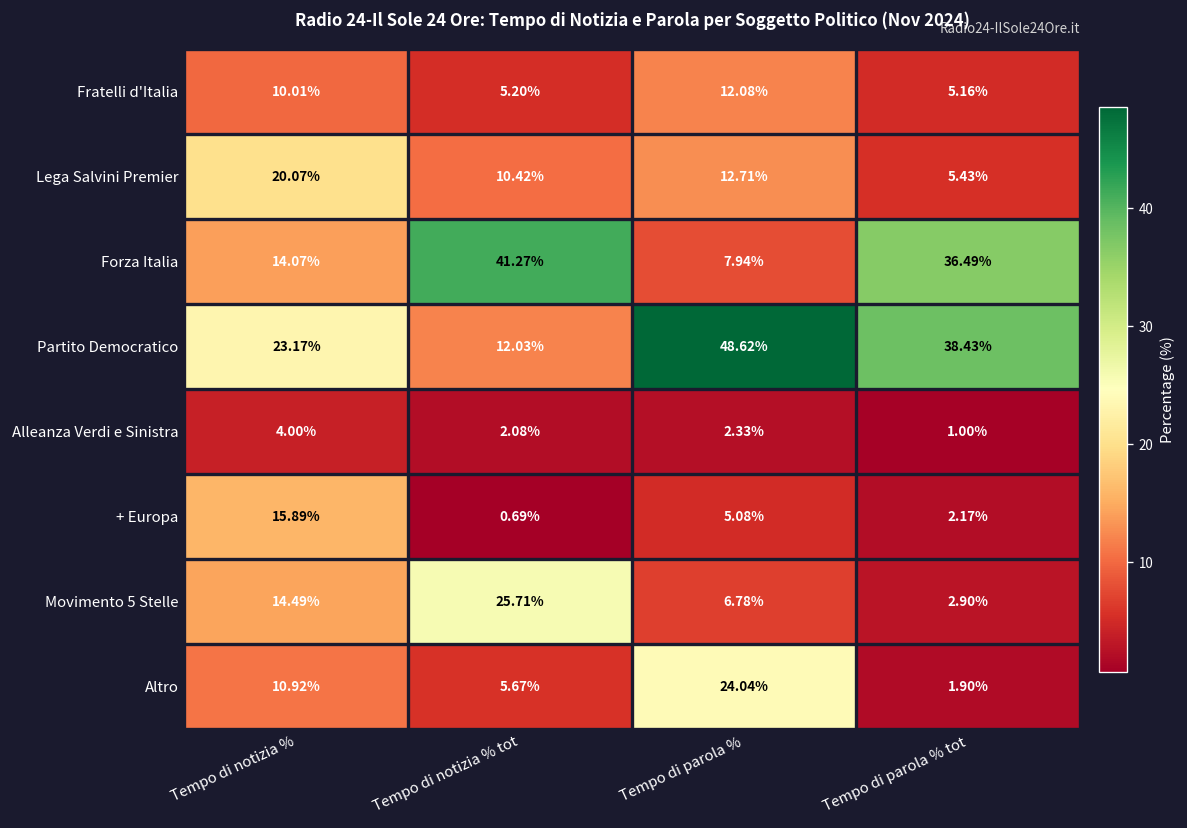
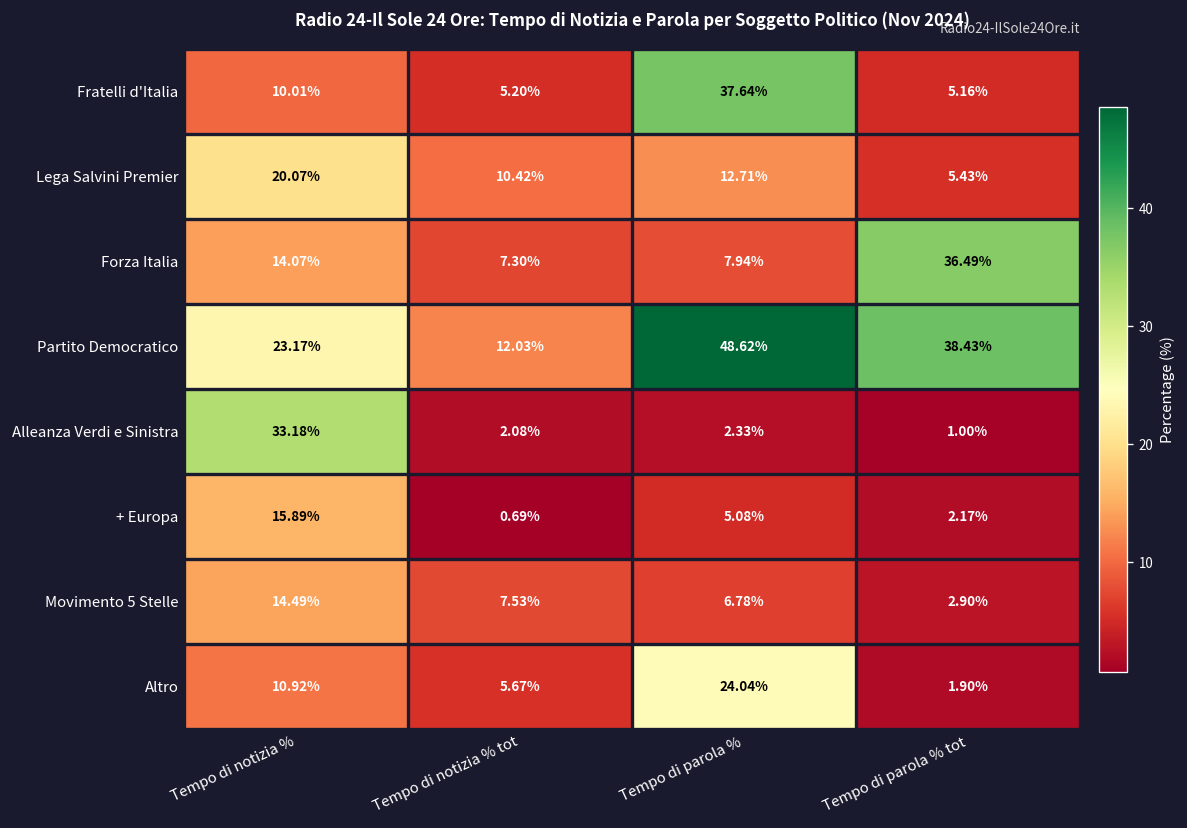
  {
    "Fratelli d'Italia": {
      "Tempo di notizia %": "10.01%",
      "Tempo di notizia % tot": "5.20%",
-     "Tempo di parola %": "12.08%",
+     "Tempo di parola %": "37.64%",
      "Tempo di parola % tot": "5.16%"
    },
    "Lega Salvini Premier": {
      "Tempo di notizia %": "20.07%",
      "Tempo di notizia % tot": "10.42%",
      "Tempo di parola %": "12.71%",
      "Tempo di parola % tot": "5.43%"
    },
    "Forza Italia": {
      "Tempo di notizia %": "14.07%",
-     "Tempo di notizia % tot": "41.27%",
+     "Tempo di notizia % tot": "7.30%",
      "Tempo di parola %": "7.94%",
      "Tempo di parola % tot": "36.49%"
    },
    "Partito Democratico": {
      "Tempo di notizia %": "23.17%",
      "Tempo di notizia % tot": "12.03%",
      "Tempo di parola %": "48.62%",
      "Tempo di parola % tot": "38.43%"
    },
    "Alleanza Verdi e Sinistra": {
-     "Tempo di notizia %": "4.00%",
+     "Tempo di notizia %": "33.18%",
      "Tempo di notizia % tot": "2.08%",
      "Tempo di parola %": "2.33%",
      "Tempo di parola % tot": "1.00%"
    },
    "+ Europa": {
      "Tempo di notizia %": "15.89%",
      "Tempo di notizia % tot": "0.69%",
      "Tempo di parola %": "5.08%",
      "Tempo di parola % tot": "2.17%"
    },
    "Movimento 5 Stelle": {
      "Tempo di notizia %": "14.49%",
-     "Tempo di notizia % tot": "25.71%",
+     "Tempo di notizia % tot": "7.53%",
      "Tempo di parola %": "6.78%",
      "Tempo di parola % tot": "2.90%"
    },
    "Altro": {
      "Tempo di notizia %": "10.92%",
      "Tempo di notizia % tot": "5.67%",
      "Tempo di parola %": "24.04%",
      "Tempo di parola % tot": "1.90%"
    }
  }
